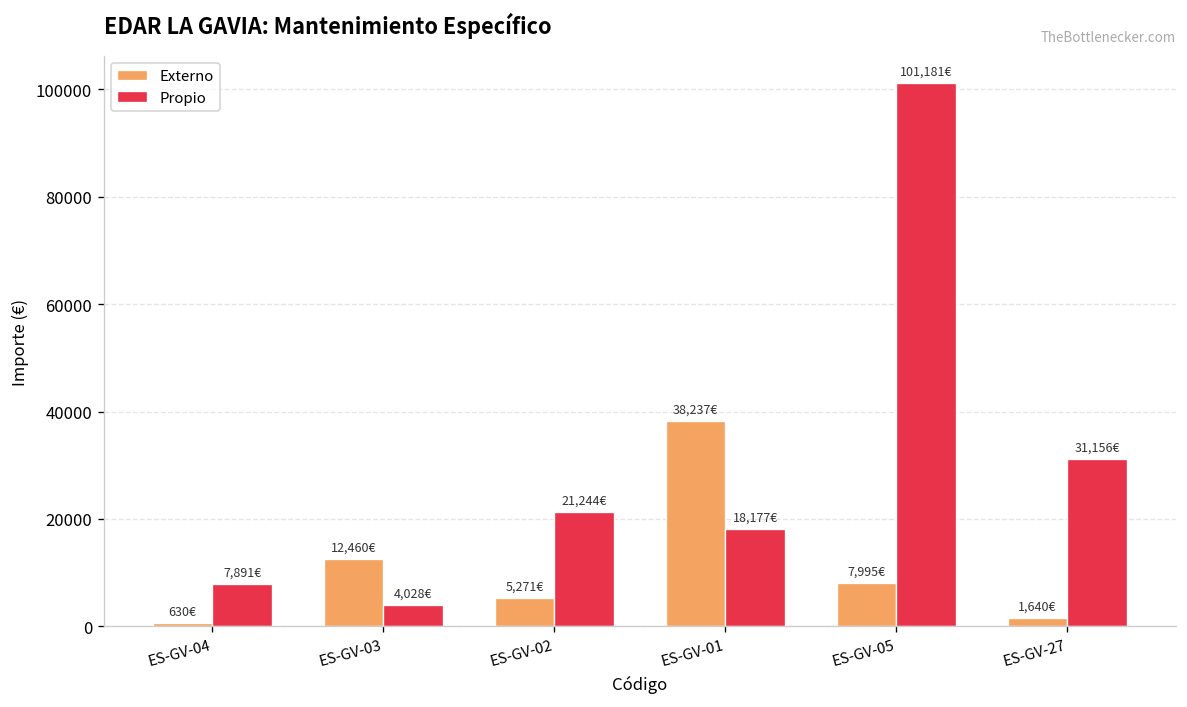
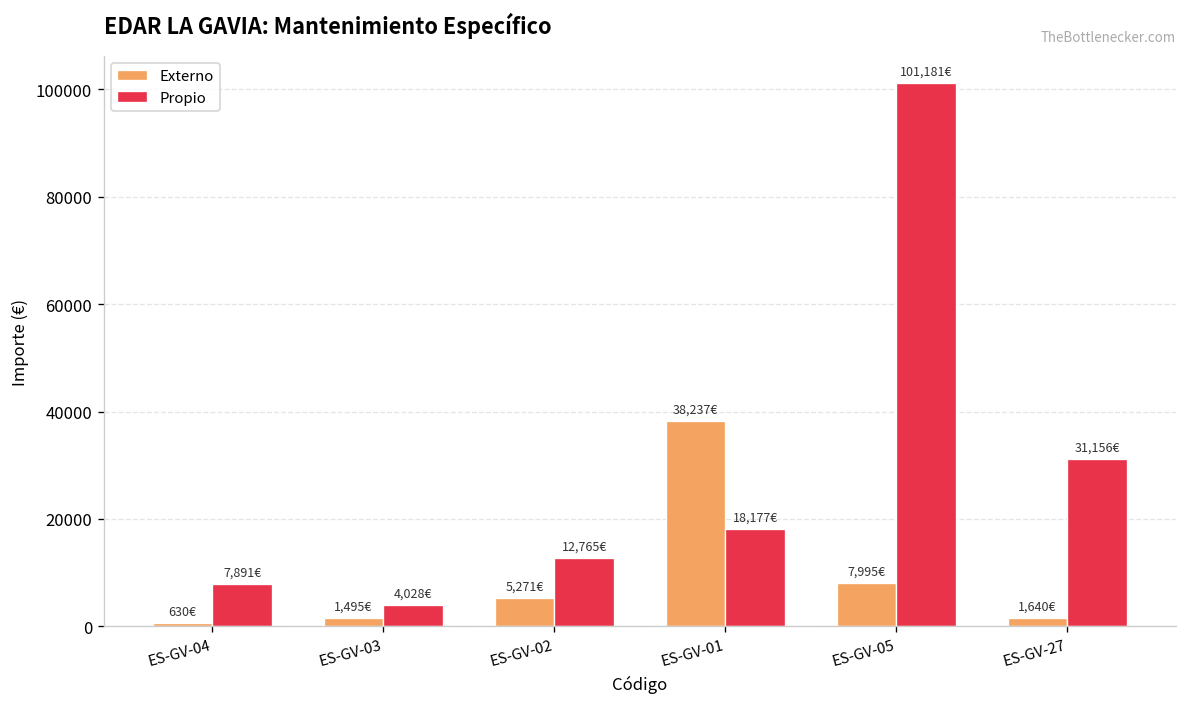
  {
    "Externo": {
      "ES-GV-04": "630€",
-     "ES-GV-03": "12,460€",
+     "ES-GV-03": "1,495€",
      "ES-GV-02": "5,271€",
      "ES-GV-01": "38,237€",
      "ES-GV-05": "7,995€",
      "ES-GV-27": "1,640€"
    },
    "Propio": {
      "ES-GV-04": "7,891€",
      "ES-GV-03": "4,028€",
-     "ES-GV-02": "21,244€",
+     "ES-GV-02": "12,765€",
      "ES-GV-01": "18,177€",
      "ES-GV-05": "101,181€",
      "ES-GV-27": "31,156€"
    }
  }
